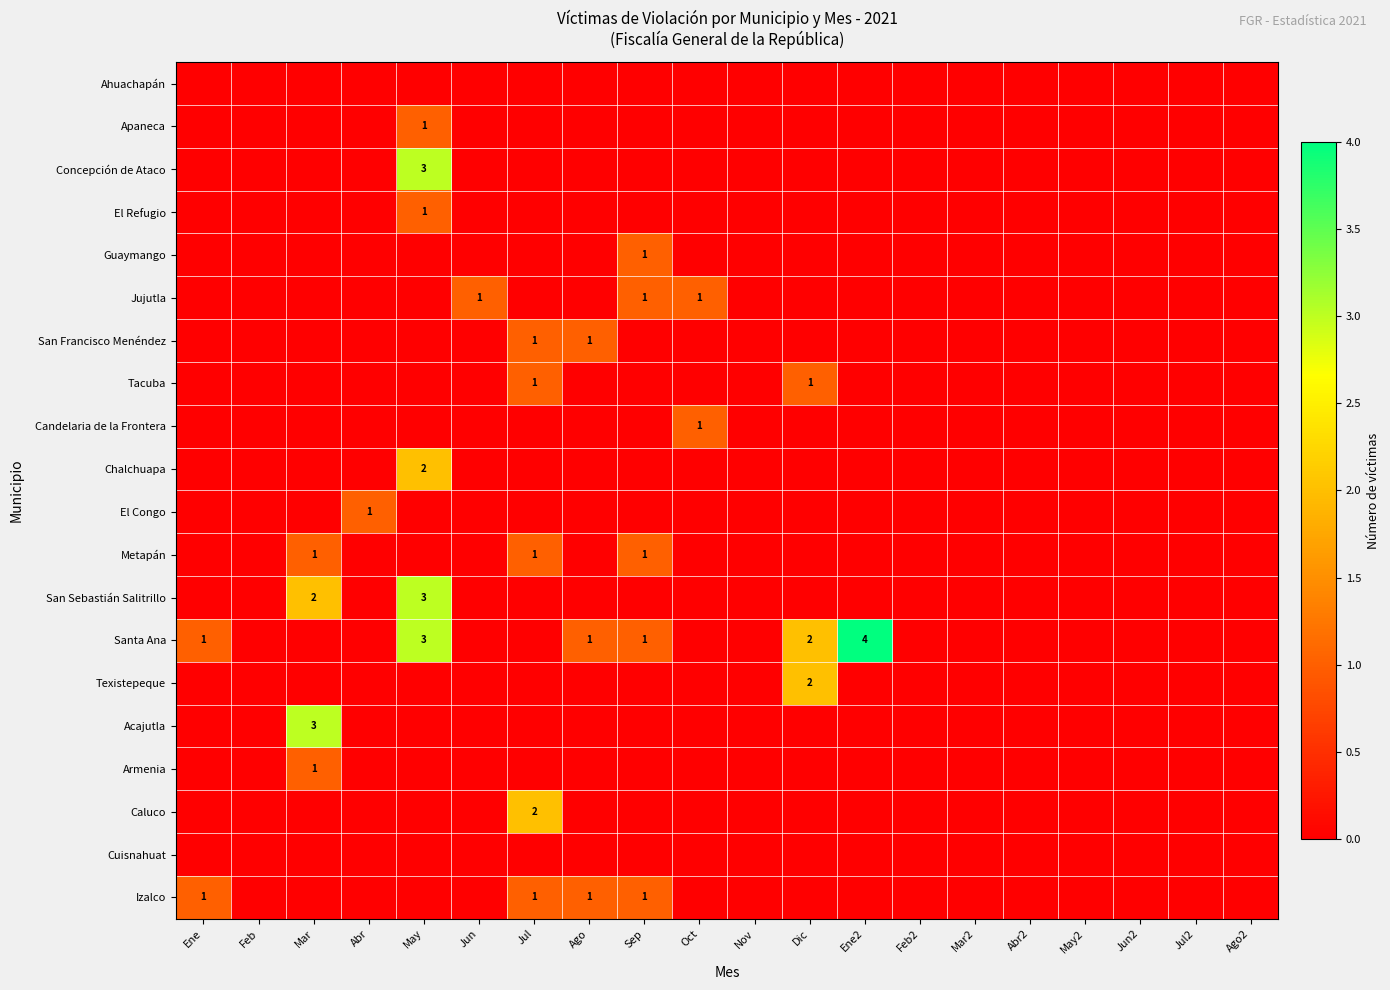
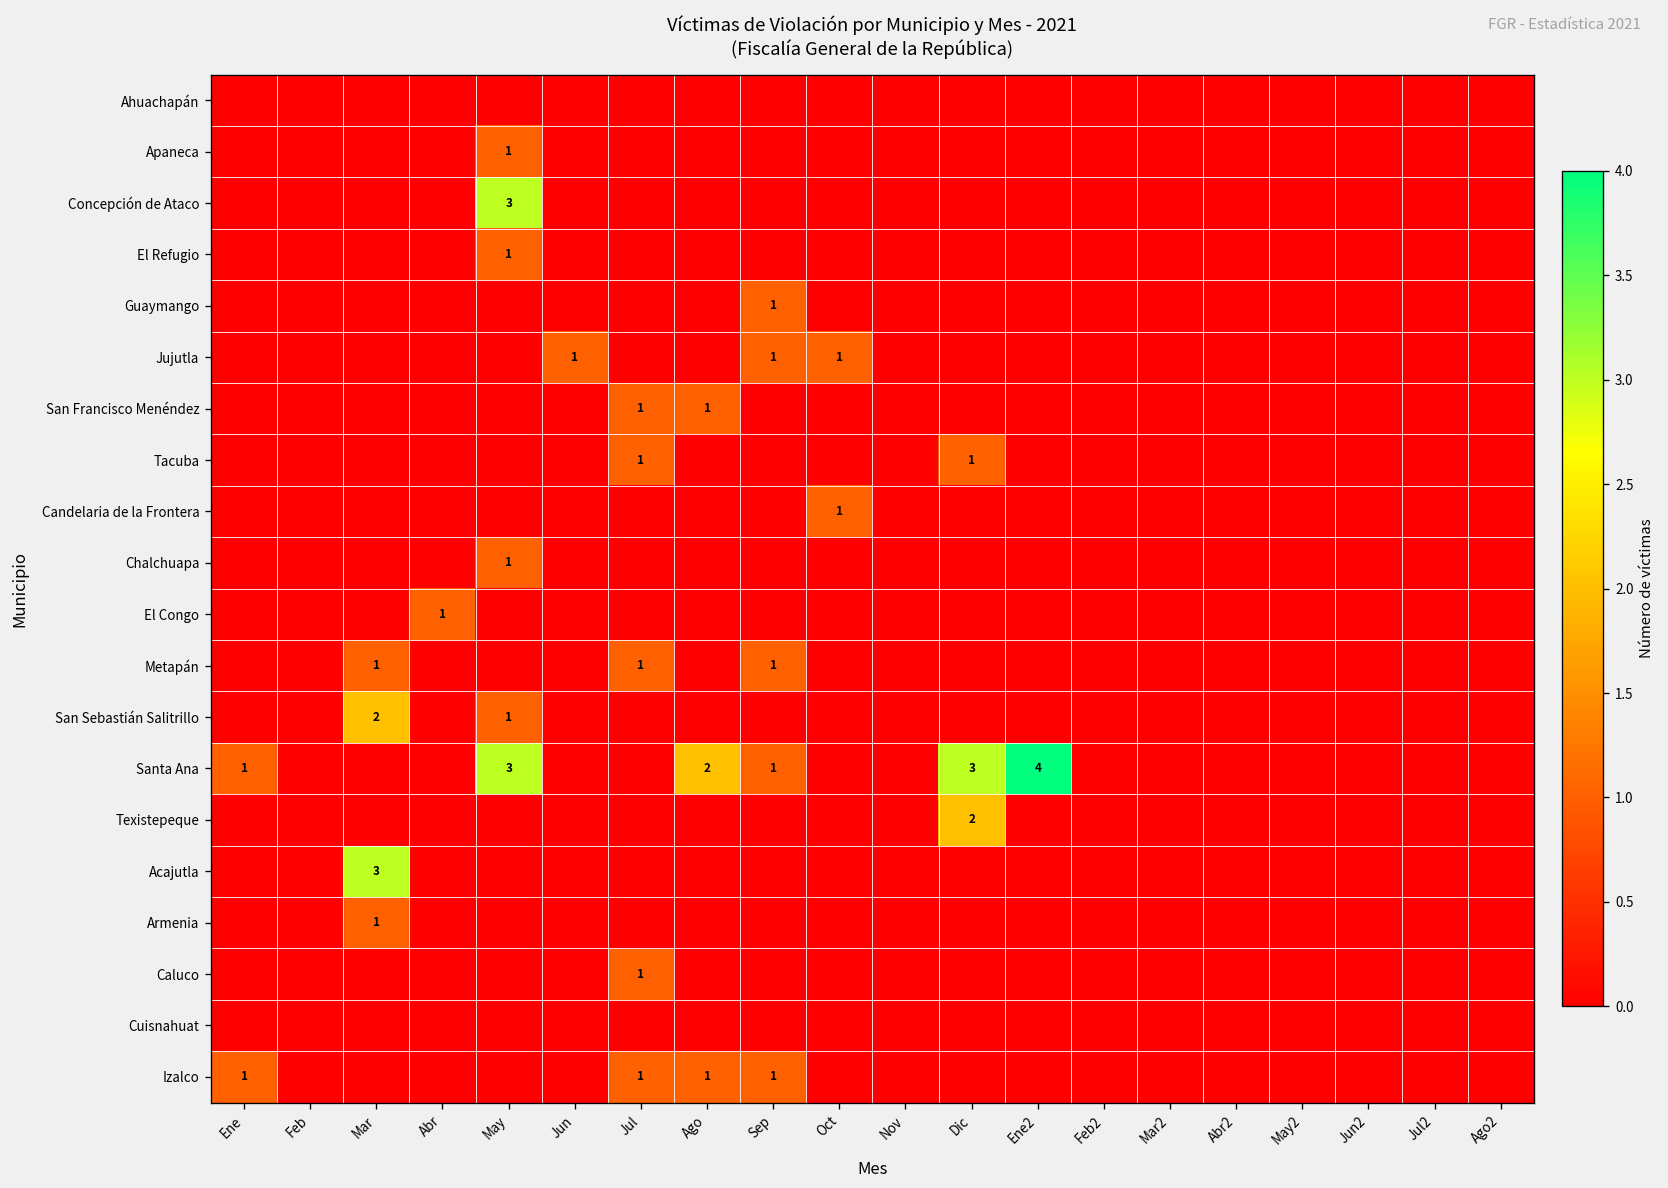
  {
    "Apaneca": {
      "May": 1
    },
    "Concepción de Ataco": {
      "May": 3
    },
    "El Refugio": {
      "May": 1
    },
    "Guaymango": {
      "Sep": 1
    },
    "Jujutla": {
      "Jun": 1,
      "Sep": 1,
      "Oct": 1
    },
    "San Francisco Menéndez": {
      "Jul": 1,
      "Ago": 1
    },
    "Tacuba": {
      "Jul": 1,
      "Dic": 1
    },
    "Candelaria de la Frontera": {
      "Oct": 1
    },
    "Chalchuapa": {
-     "May": 2
+     "May": 1
    },
    "El Congo": {
      "Abr": 1
    },
    "Metapán": {
      "Mar": 1,
      "Jul": 1,
      "Sep": 1
    },
    "San Sebastián Salitrillo": {
      "Mar": 2,
-     "May": 3
+     "May": 1
    },
    "Santa Ana": {
      "Ene": 1,
      "May": 3,
-     "Ago": 1,
+     "Ago": 2,
      "Sep": 1,
-     "Dic": 2,
+     "Dic": 3,
      "Ene2": 4
    },
    "Texistepeque": {
      "Dic": 2
    },
    "Acajutla": {
      "Mar": 3
    },
    "Armenia": {
      "Mar": 1
    },
    "Caluco": {
-     "Jul": 2
+     "Jul": 1
    },
    "Izalco": {
      "Ene": 1,
      "Jul": 1,
      "Ago": 1,
      "Sep": 1
    }
  }
